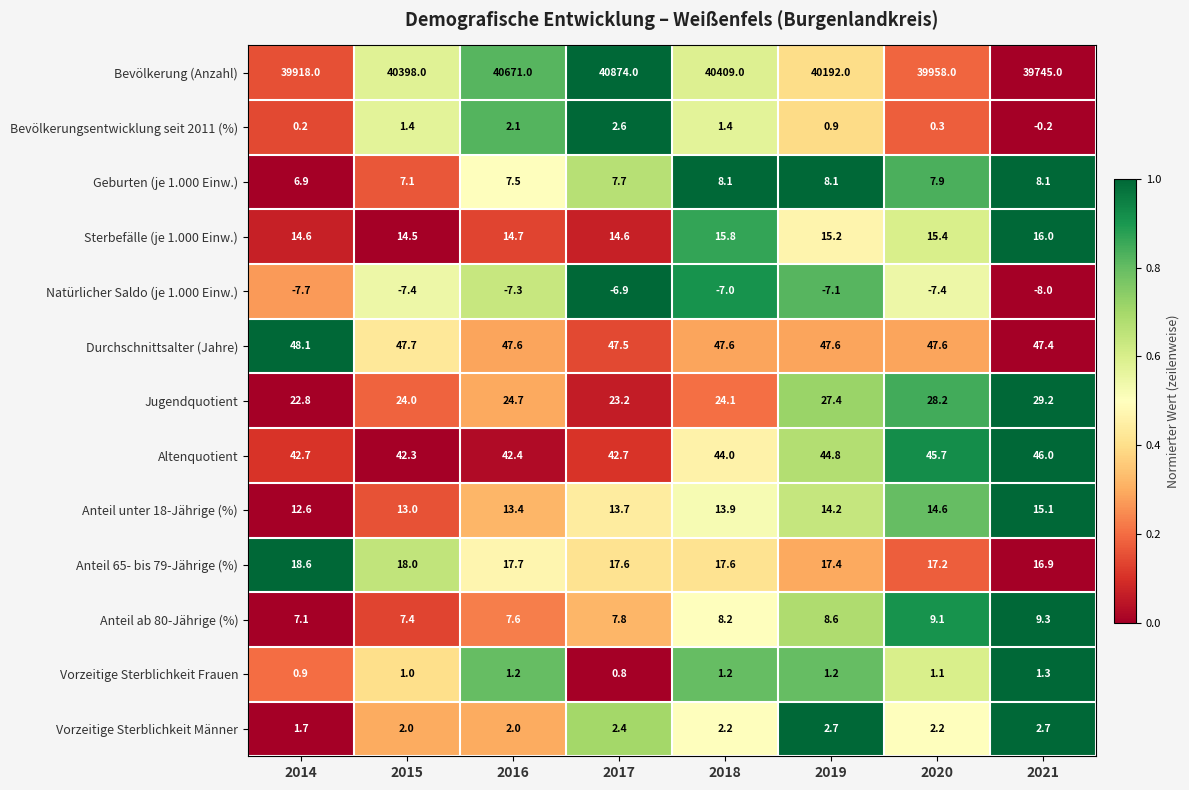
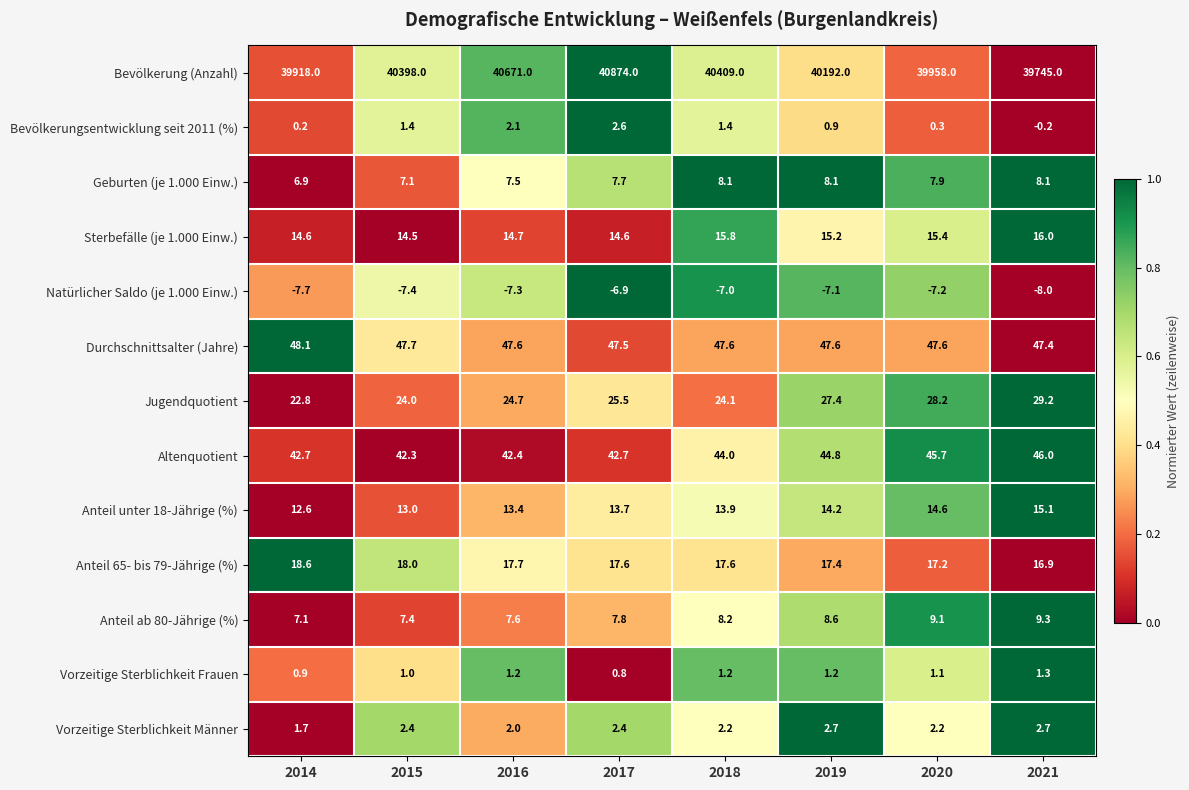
  {
    "Bevölkerung (Anzahl)": {
      "2014": 39918.0,
      "2015": 40398.0,
      "2016": 40671.0,
      "2017": 40874.0,
      "2018": 40409.0,
      "2019": 40192.0,
      "2020": 39958.0,
      "2021": 39745.0
    },
    "Bevölkerungsentwicklung seit 2011 (%)": {
      "2014": 0.2,
      "2015": 1.4,
      "2016": 2.1,
      "2017": 2.6,
      "2018": 1.4,
      "2019": 0.9,
      "2020": 0.3,
      "2021": -0.2
    },
    "Geburten (je 1.000 Einw.)": {
      "2014": 6.9,
      "2015": 7.1,
      "2016": 7.5,
      "2017": 7.7,
      "2018": 8.1,
      "2019": 8.1,
      "2020": 7.9,
      "2021": 8.1
    },
    "Sterbefälle (je 1.000 Einw.)": {
      "2014": 14.6,
      "2015": 14.5,
      "2016": 14.7,
      "2017": 14.6,
      "2018": 15.8,
      "2019": 15.2,
      "2020": 15.4,
      "2021": 16.0
    },
    "Natürlicher Saldo (je 1.000 Einw.)": {
      "2014": -7.7,
      "2015": -7.4,
      "2016": -7.3,
      "2017": -6.9,
      "2018": -7.0,
      "2019": -7.1,
-     "2020": -7.4,
+     "2020": -7.2,
      "2021": -8.0
    },
    "Durchschnittsalter (Jahre)": {
      "2014": 48.1,
      "2015": 47.7,
      "2016": 47.6,
      "2017": 47.5,
      "2018": 47.6,
      "2019": 47.6,
      "2020": 47.6,
      "2021": 47.4
    },
    "Jugendquotient": {
      "2014": 22.8,
      "2015": 24.0,
      "2016": 24.7,
-     "2017": 23.2,
+     "2017": 25.5,
      "2018": 24.1,
      "2019": 27.4,
      "2020": 28.2,
      "2021": 29.2
    },
    "Altenquotient": {
      "2014": 42.7,
      "2015": 42.3,
      "2016": 42.4,
      "2017": 42.7,
      "2018": 44.0,
      "2019": 44.8,
      "2020": 45.7,
      "2021": 46.0
    },
    "Anteil unter 18-Jährige (%)": {
      "2014": 12.6,
      "2015": 13.0,
      "2016": 13.4,
      "2017": 13.7,
      "2018": 13.9,
      "2019": 14.2,
      "2020": 14.6,
      "2021": 15.1
    },
    "Anteil 65- bis 79-Jährige (%)": {
      "2014": 18.6,
      "2015": 18.0,
      "2016": 17.7,
      "2017": 17.6,
      "2018": 17.6,
      "2019": 17.4,
      "2020": 17.2,
      "2021": 16.9
    },
    "Anteil ab 80-Jährige (%)": {
      "2014": 7.1,
      "2015": 7.4,
      "2016": 7.6,
      "2017": 7.8,
      "2018": 8.2,
      "2019": 8.6,
      "2020": 9.1,
      "2021": 9.3
    },
    "Vorzeitige Sterblichkeit Frauen": {
      "2014": 0.9,
      "2015": 1.0,
      "2016": 1.2,
      "2017": 0.8,
      "2018": 1.2,
      "2019": 1.2,
      "2020": 1.1,
      "2021": 1.3
    },
    "Vorzeitige Sterblichkeit Männer": {
      "2014": 1.7,
-     "2015": 2.0,
+     "2015": 2.4,
      "2016": 2.0,
      "2017": 2.4,
      "2018": 2.2,
      "2019": 2.7,
      "2020": 2.2,
      "2021": 2.7
    }
  }
